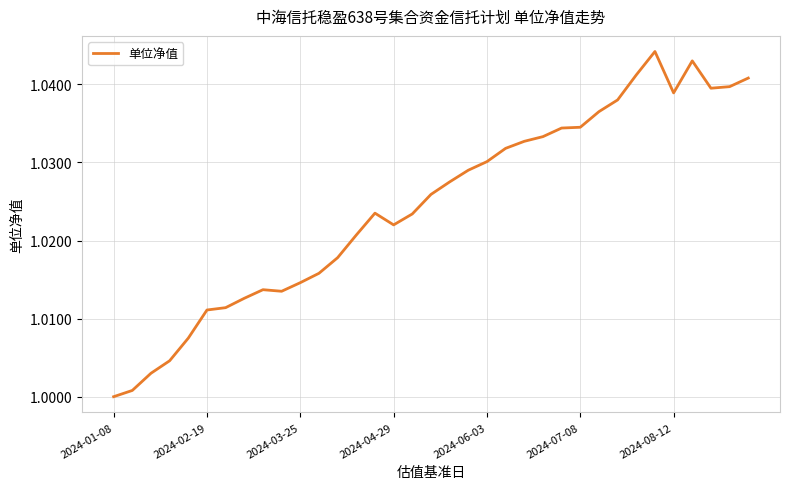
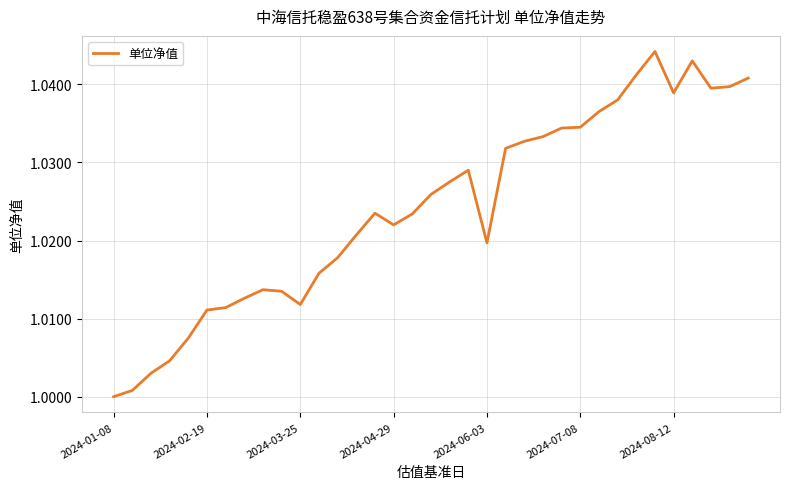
  {
    "2024-01-08": 1.000,
    "2024-02-19": 1.011,
-   "2024-03-25": 1.015,
+   "2024-03-25": 1.012,
    "2024-04-29": 1.022,
-   "2024-06-03": 1.030,
+   "2024-06-03": 1.020,
    "2024-07-08": 1.035,
    "2024-08-12": 1.039
  }
